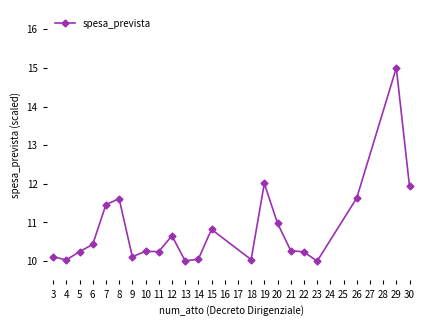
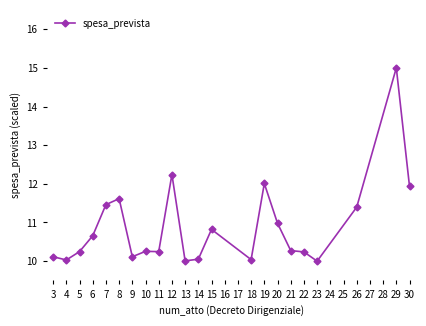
  {
    "3": 10.1,
    "4": 10.0,
    "5": 10.2,
-   "6": 10.4,
+   "6": 10.7,
    "7": 11.5,
    "8": 11.6,
    "9": 10.1,
    "10": 10.3,
    "11": 10.2,
-   "12": 10.7,
+   "12": 12.2,
    "13": 10.0,
    "14": 10.1,
    "15": 10.8,
    "18": 10.0,
    "19": 12.0,
    "20": 11.0,
    "21": 10.3,
    "22": 10.2,
    "23": 10.0,
-   "26": 11.6,
+   "26": 11.4,
    "29": 15.0,
    "30": 11.9
  }
